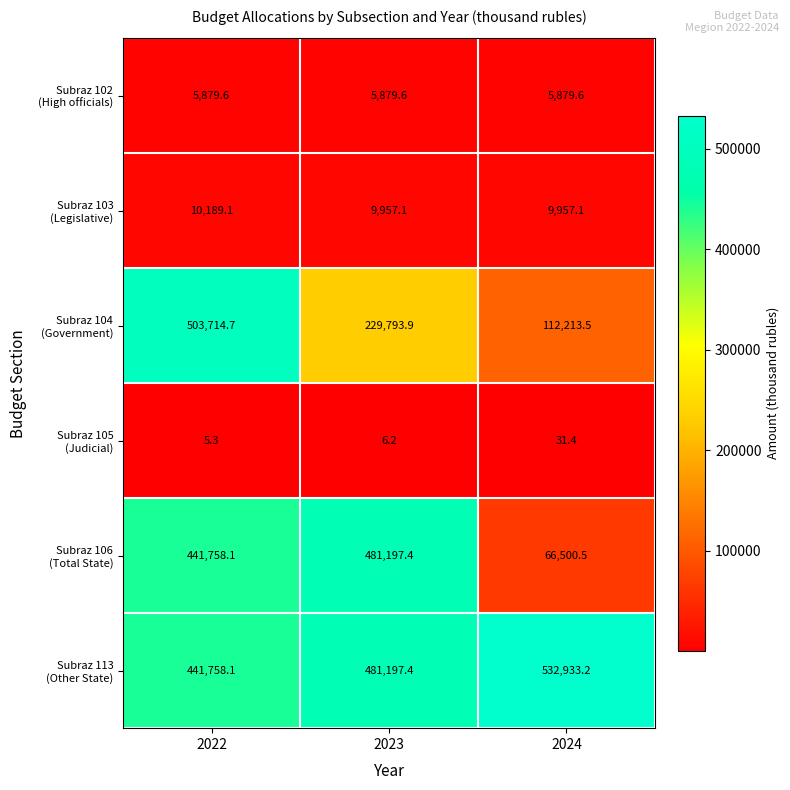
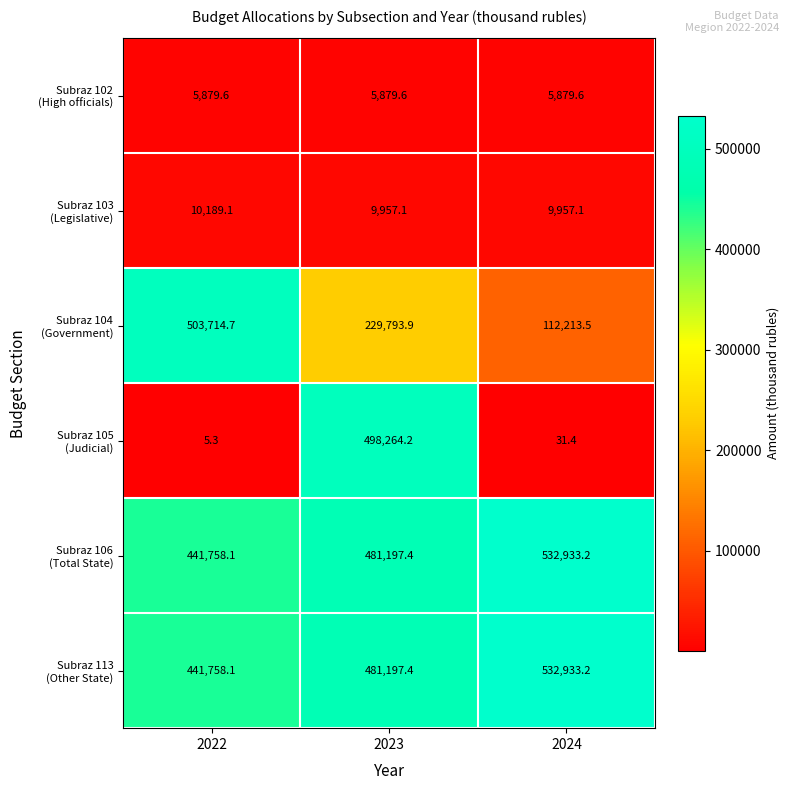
  {
    "Subraz 102 (High officials)": {
      "2022": "5,879.6",
      "2023": "5,879.6",
      "2024": "5,879.6"
    },
    "Subraz 103 (Legislative)": {
      "2022": "10,189.1",
      "2023": "9,957.1",
      "2024": "9,957.1"
    },
    "Subraz 104 (Government)": {
      "2022": "503,714.7",
      "2023": "229,793.9",
      "2024": "112,213.5"
    },
    "Subraz 105 (Judicial)": {
      "2022": "5.3",
-     "2023": "6.2",
+     "2023": "498,264.2",
      "2024": "31.4"
    },
    "Subraz 106 (Total State)": {
      "2022": "441,758.1",
      "2023": "481,197.4",
-     "2024": "66,500.5"
+     "2024": "532,933.2"
    },
    "Subraz 113 (Other State)": {
      "2022": "441,758.1",
      "2023": "481,197.4",
      "2024": "532,933.2"
    }
  }
